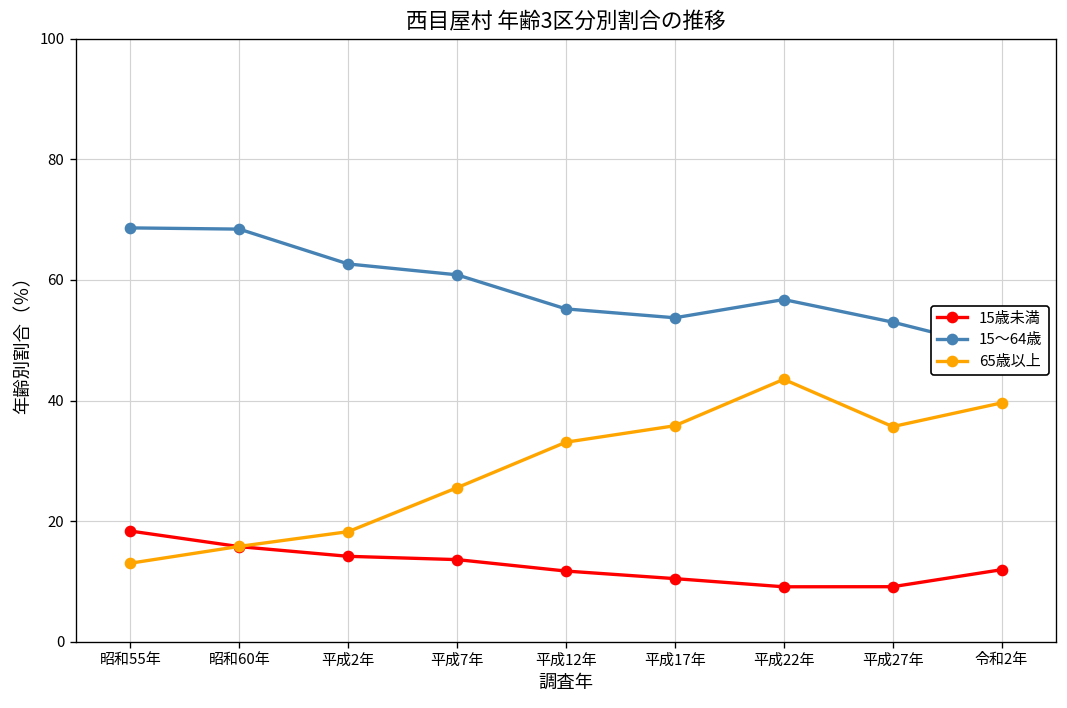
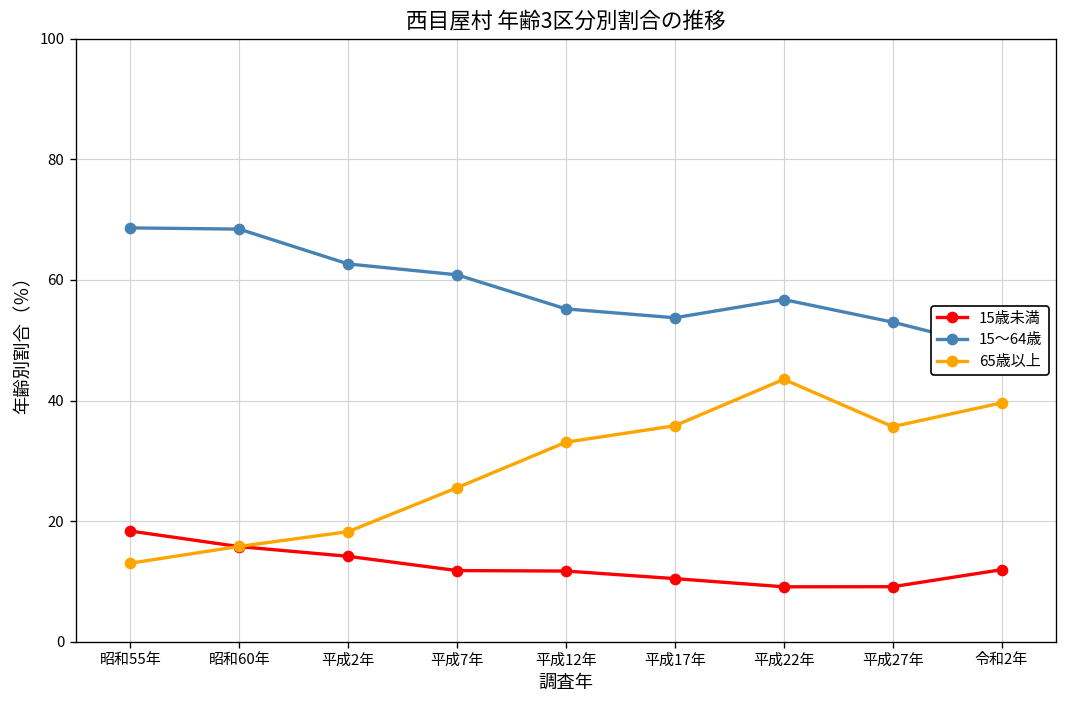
  {
    "15歳未満": {
      "昭和55年": 18,
      "平成2年": 14,
-     "平成7年": 14,
+     "平成7年": 12,
      "平成12年": 12,
      "平成17年": 10,
      "平成22年": 9,
      "平成27年": 9,
      "令和2年": 12
    },
    "15～64歳": {
      "昭和55年": 69,
      "昭和60年": 68,
      "平成2年": 63,
      "平成7年": 61,
      "平成12年": 55,
      "平成17年": 54,
      "平成22年": 57,
      "平成27年": 53
    },
    "65歳以上": {
      "昭和55年": 13,
      "平成2年": 18,
      "平成7年": 26,
      "平成12年": 33,
      "平成17年": 36,
      "平成22年": 44,
      "平成27年": 36,
      "令和2年": 40
    }
  }
